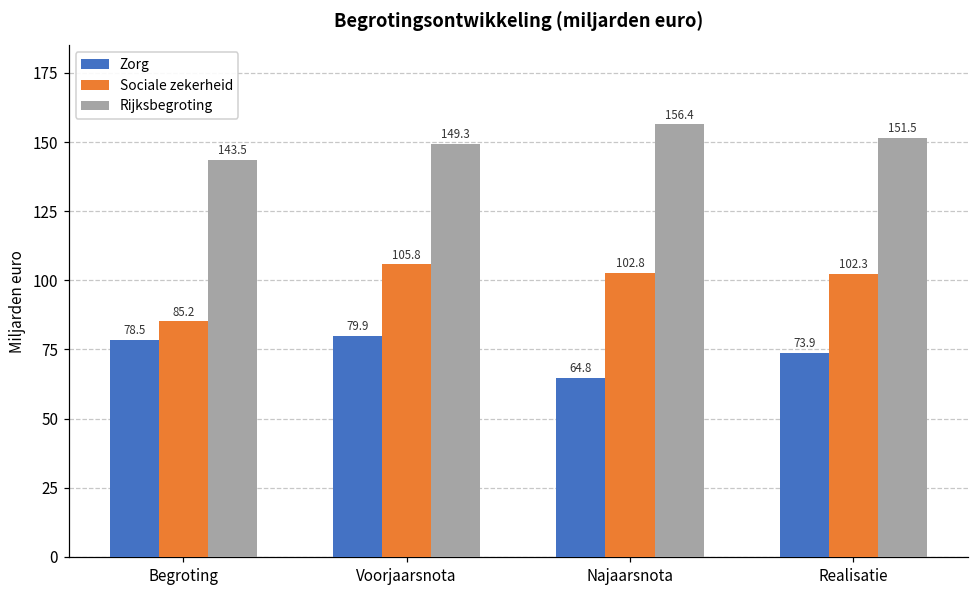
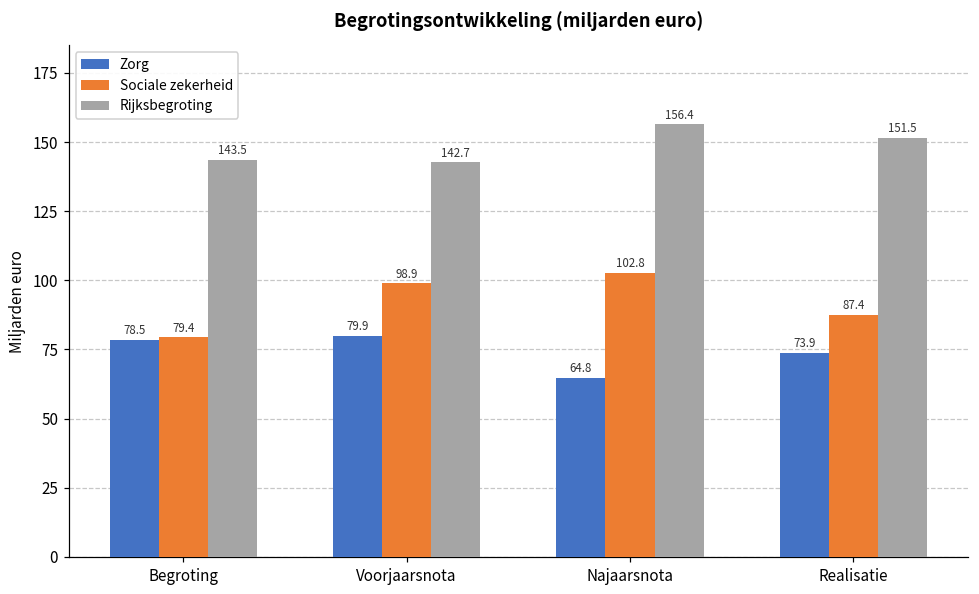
  {
    "Zorg": {
      "Begroting": 78.5,
      "Voorjaarsnota": 79.9,
      "Najaarsnota": 64.8,
      "Realisatie": 73.9
    },
    "Sociale zekerheid": {
-     "Begroting": 85.2,
-     "Voorjaarsnota": 105.8,
+     "Begroting": 79.4,
+     "Voorjaarsnota": 98.9,
      "Najaarsnota": 102.8,
-     "Realisatie": 102.3
+     "Realisatie": 87.4
    },
    "Rijksbegroting": {
      "Begroting": 143.5,
-     "Voorjaarsnota": 149.3,
+     "Voorjaarsnota": 142.7,
      "Najaarsnota": 156.4,
      "Realisatie": 151.5
    }
  }
